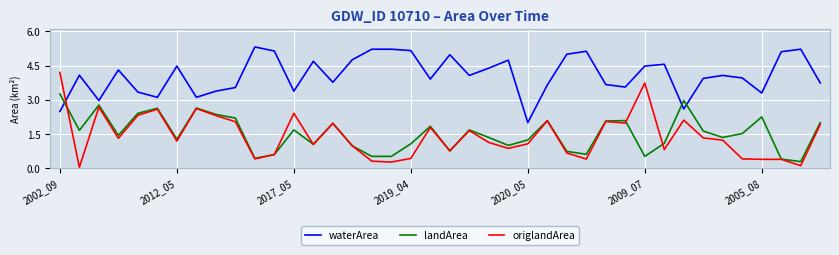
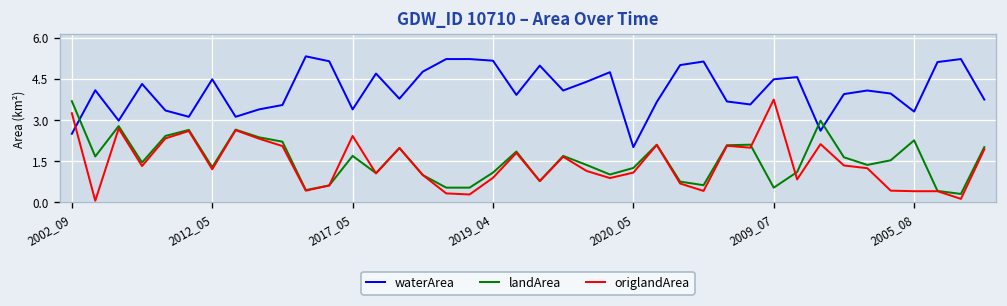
  {
    "waterArea": {
      "2002_09": 2.5,
      "2012_05": 4.5,
      "2017_05": 3.4,
      "2019_04": 5.2,
      "2020_05": 2.0,
      "2009_07": 4.5,
      "2005_08": 3.3
    },
    "landArea": {
-     "2002_09": 3.3,
+     "2002_09": 3.7,
      "2017_05": 1.7,
      "2019_04": 1.1,
      "2020_05": 1.2,
      "2009_07": 0.5,
      "2005_08": 2.3
    },
    "origlandArea": {
-     "2002_09": 4.2,
+     "2002_09": 3.2,
      "2017_05": 2.4,
-     "2019_04": 0.4,
+     "2019_04": 0.9,
      "2020_05": 1.1,
      "2009_07": 3.7,
      "2005_08": 0.4
    }
  }
